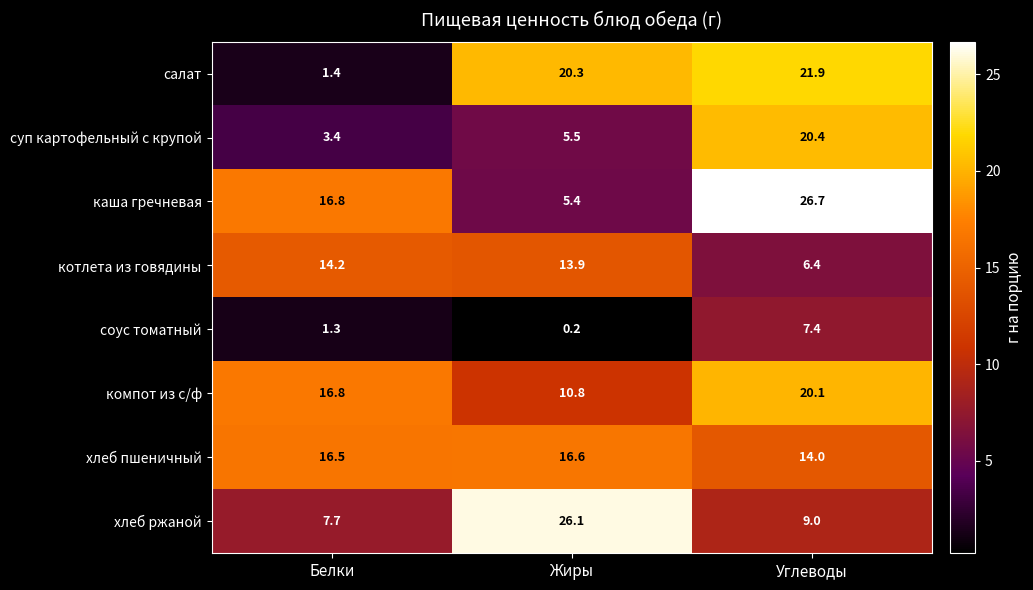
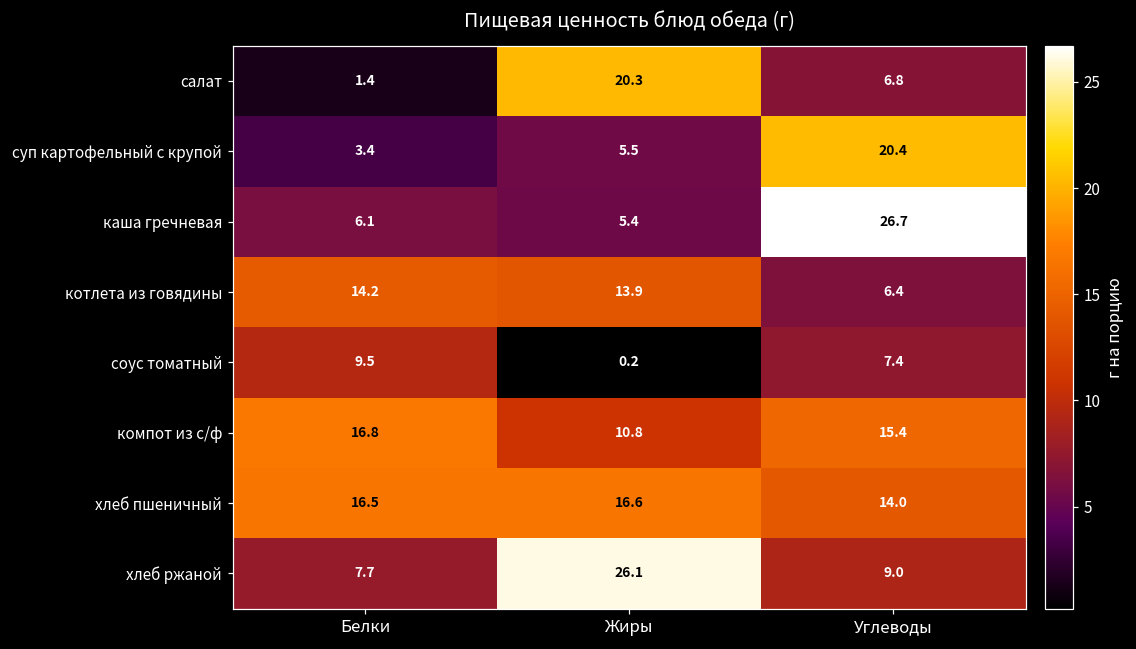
  {
    "салат": {
      "Белки": 1.4,
      "Жиры": 20.3,
-     "Углеводы": 21.9
+     "Углеводы": 6.8
    },
    "суп картофельный с крупой": {
      "Белки": 3.4,
      "Жиры": 5.5,
      "Углеводы": 20.4
    },
    "каша гречневая": {
-     "Белки": 16.8,
+     "Белки": 6.1,
      "Жиры": 5.4,
      "Углеводы": 26.7
    },
    "котлета из говядины": {
      "Белки": 14.2,
      "Жиры": 13.9,
      "Углеводы": 6.4
    },
    "соус томатный": {
-     "Белки": 1.3,
+     "Белки": 9.5,
      "Жиры": 0.2,
      "Углеводы": 7.4
    },
    "компот из с/ф": {
      "Белки": 16.8,
      "Жиры": 10.8,
-     "Углеводы": 20.1
+     "Углеводы": 15.4
    },
    "хлеб пшеничный": {
      "Белки": 16.5,
      "Жиры": 16.6,
      "Углеводы": 14.0
    },
    "хлеб ржаной": {
      "Белки": 7.7,
      "Жиры": 26.1,
      "Углеводы": 9.0
    }
  }
